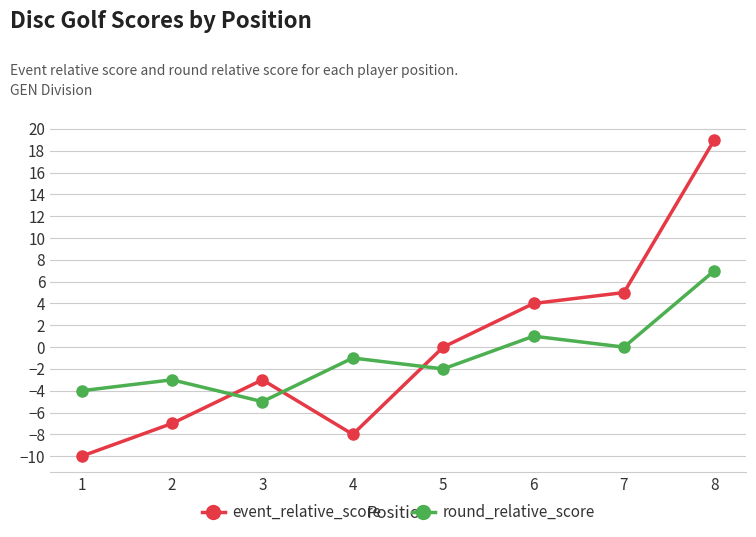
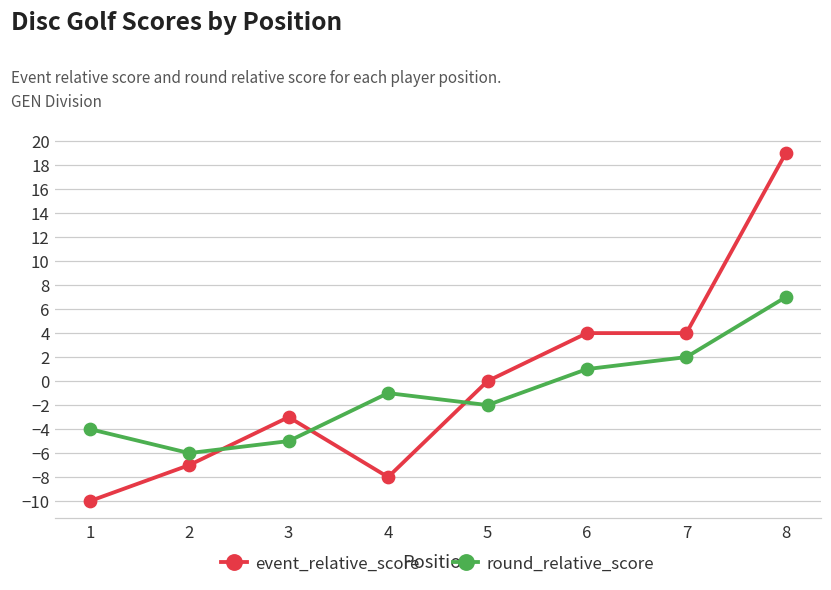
  {
    "event_relative_score": {
      "1": -10,
      "2": -7,
      "3": -3,
      "4": -8,
      "5": 0,
      "6": 4,
-     "7": 5,
+     "7": 4,
      "8": 19
    },
    "round_relative_score": {
      "1": -4,
-     "2": -3,
+     "2": -6,
      "3": -5,
      "4": -1,
      "5": -2,
      "6": 1,
-     "7": 0,
+     "7": 2,
      "8": 7
    }
  }
